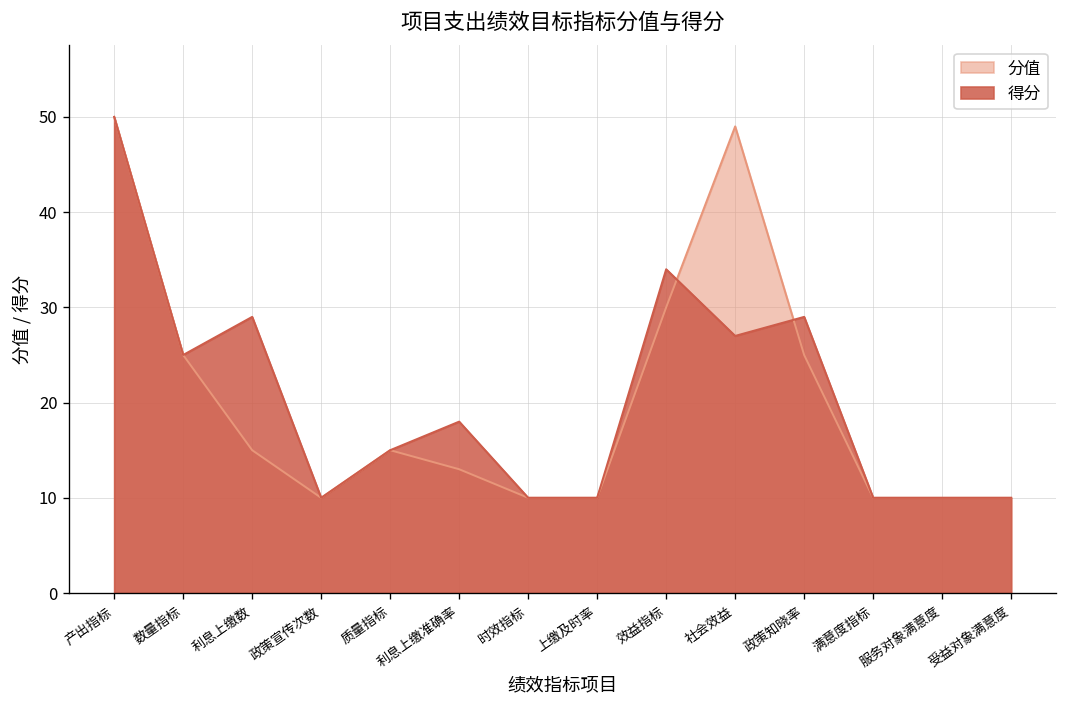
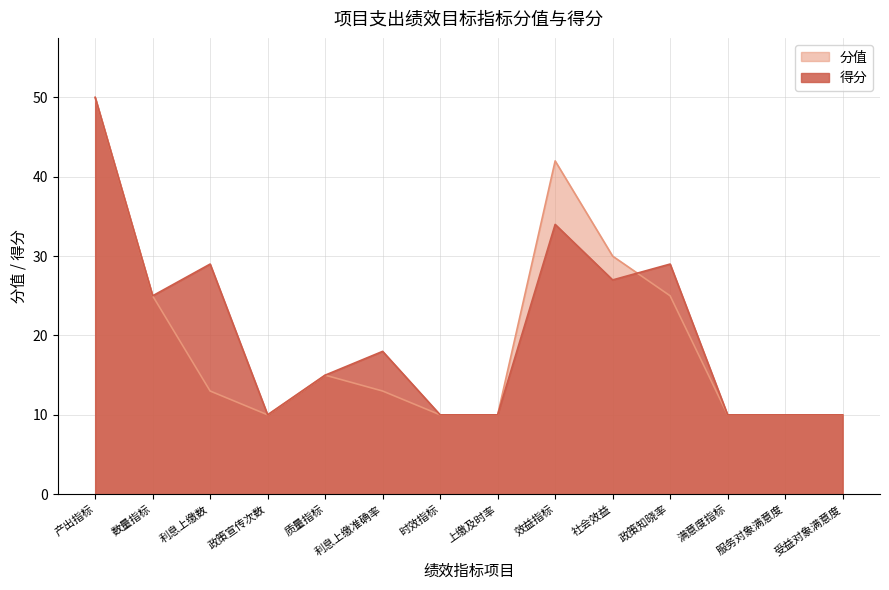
  {
    "分值": {
-     "利息上缴数": 15,
+     "利息上缴数": 13,
      "利息上缴准确率": 13,
-     "效益指标": 30,
-     "社会效益": 49,
+     "效益指标": 42,
+     "社会效益": 30,
      "政策知晓率": 25
    },
    "得分": {
      "利息上缴数": 29,
      "利息上缴准确率": 18,
      "效益指标": 34,
      "社会效益": 27,
      "政策知晓率": 29
    }
  }
